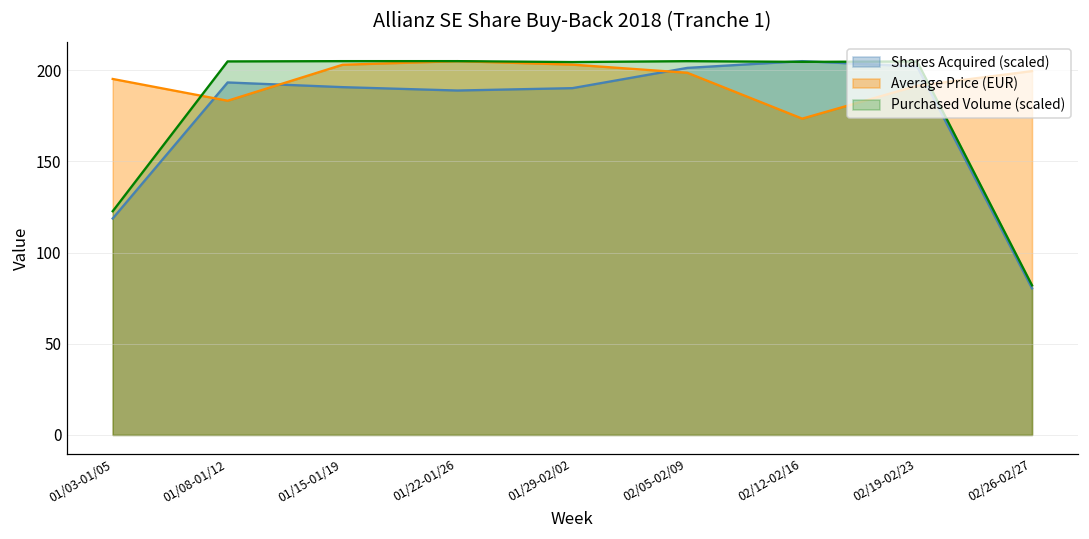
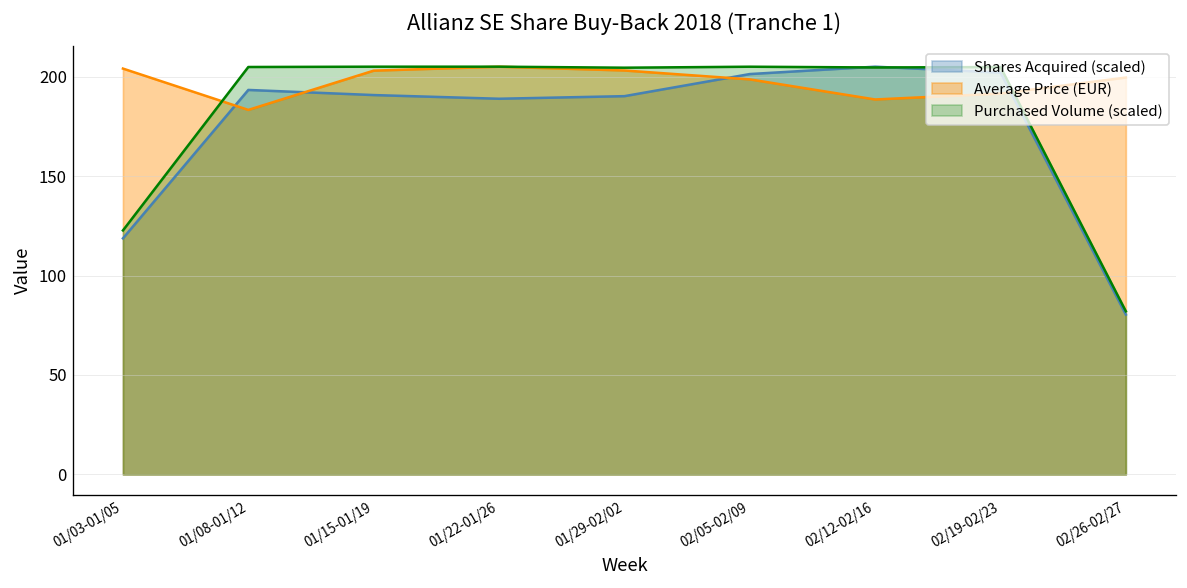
  {
    "Average Price (EUR)": {
-     "01/03-01/05": 195,
+     "01/03-01/05": 204,
      "01/08-01/12": 183,
      "01/15-01/19": 203,
      "02/05-02/09": 199,
-     "02/12-02/16": 173
+     "02/12-02/16": 188
    }
  }
